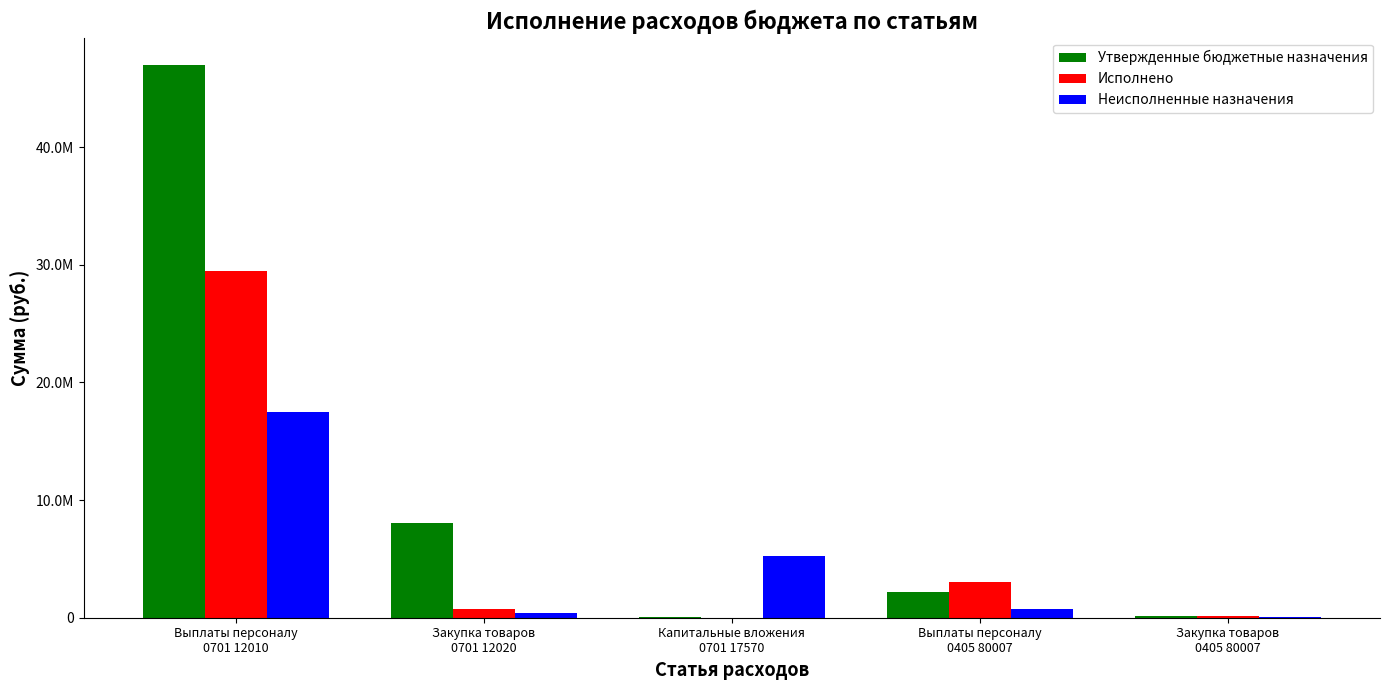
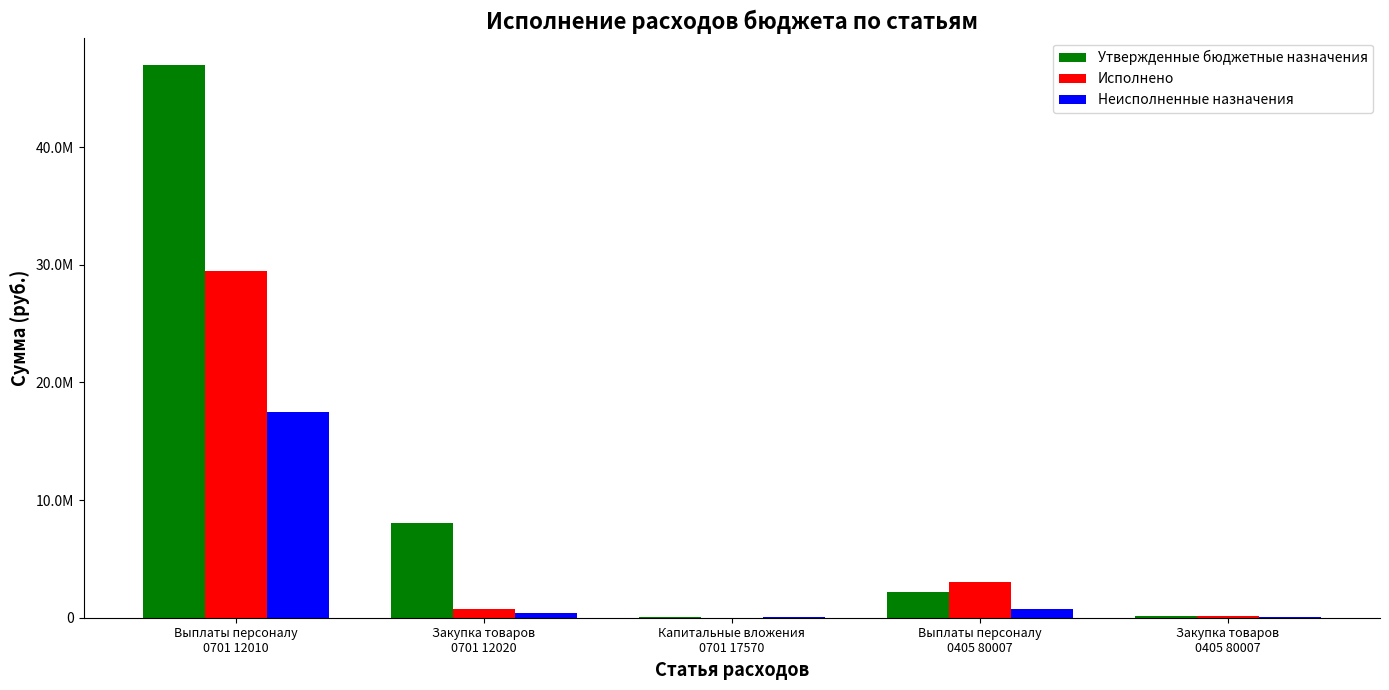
  {
    "Утвержденные бюджетные назначения": {
      "Выплаты персоналу 0701 12010": 47000000,
      "Закупка товаров 0701 12020": 8100000,
      "Выплаты персоналу 0405 80007": 2200000
    },
    "Исполнено": {
      "Выплаты персоналу 0701 12010": 29400000,
      "Закупка товаров 0701 12020": 700000,
      "Капитальные вложения 0701 17570": 0,
      "Выплаты персоналу 0405 80007": 3000000
    },
    "Неисполненные назначения": {
      "Выплаты персоналу 0701 12010": 17500000,
      "Закупка товаров 0701 12020": 400000,
-     "Капитальные вложения 0701 17570": 5200000,
+     "Капитальные вложения 0701 17570": 100000,
      "Выплаты персоналу 0405 80007": 800000
    }
  }
